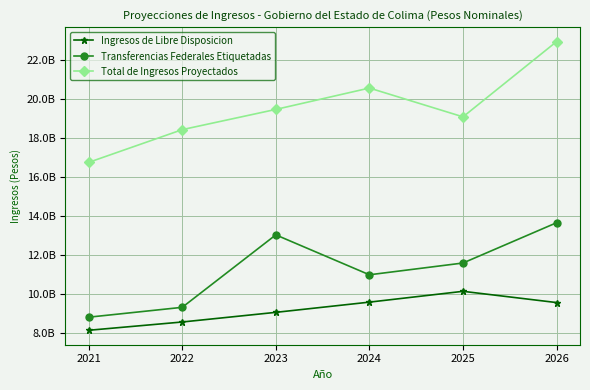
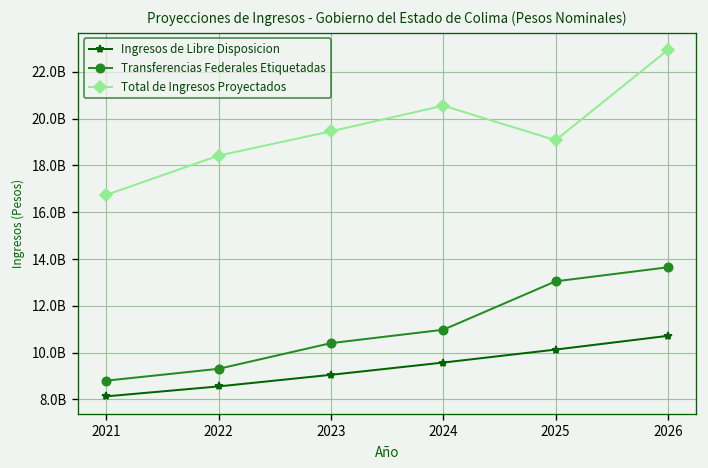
  {
    "Ingresos de Libre Disposicion": {
      "2021": 8100000000,
      "2022": 8600000000,
      "2023": 9100000000,
      "2024": 9600000000,
      "2025": 10100000000,
-     "2026": 9600000000
+     "2026": 10700000000
    },
    "Transferencias Federales Etiquetadas": {
      "2021": 8800000000,
      "2022": 9300000000,
-     "2023": 13000000000,
+     "2023": 10400000000,
      "2024": 11000000000,
-     "2025": 11600000000,
+     "2025": 13000000000,
      "2026": 13600000000
    },
    "Total de Ingresos Proyectados": {
      "2021": 16700000000,
      "2022": 18400000000,
      "2023": 19500000000,
      "2024": 20600000000,
      "2025": 19100000000,
      "2026": 22900000000
    }
  }
